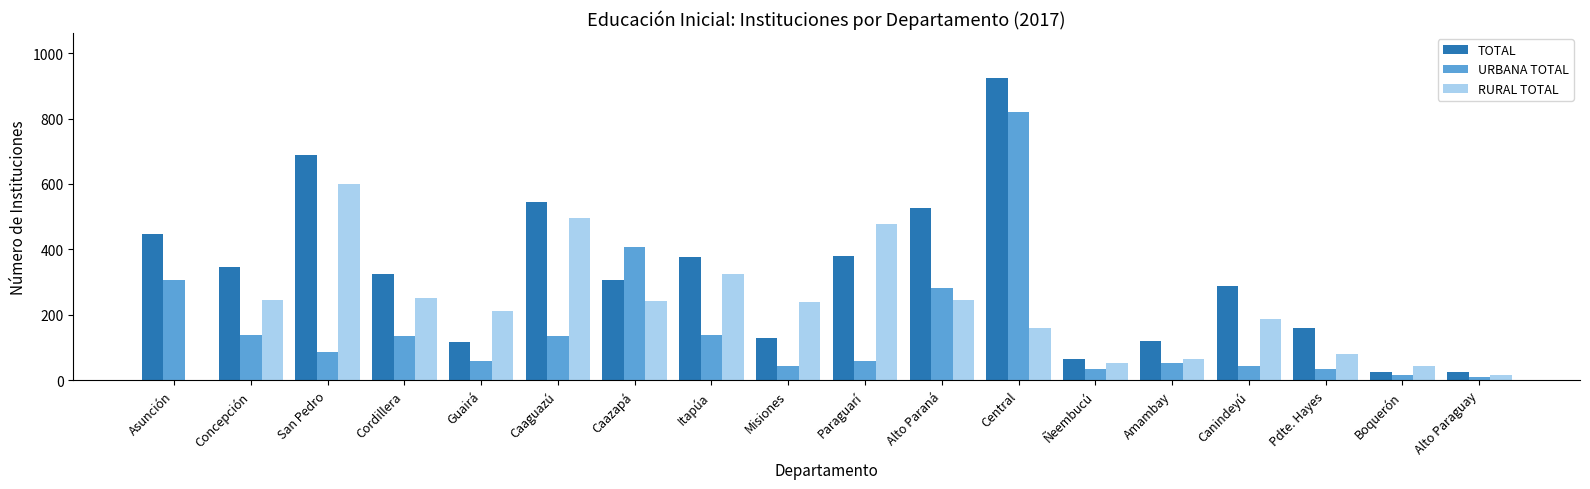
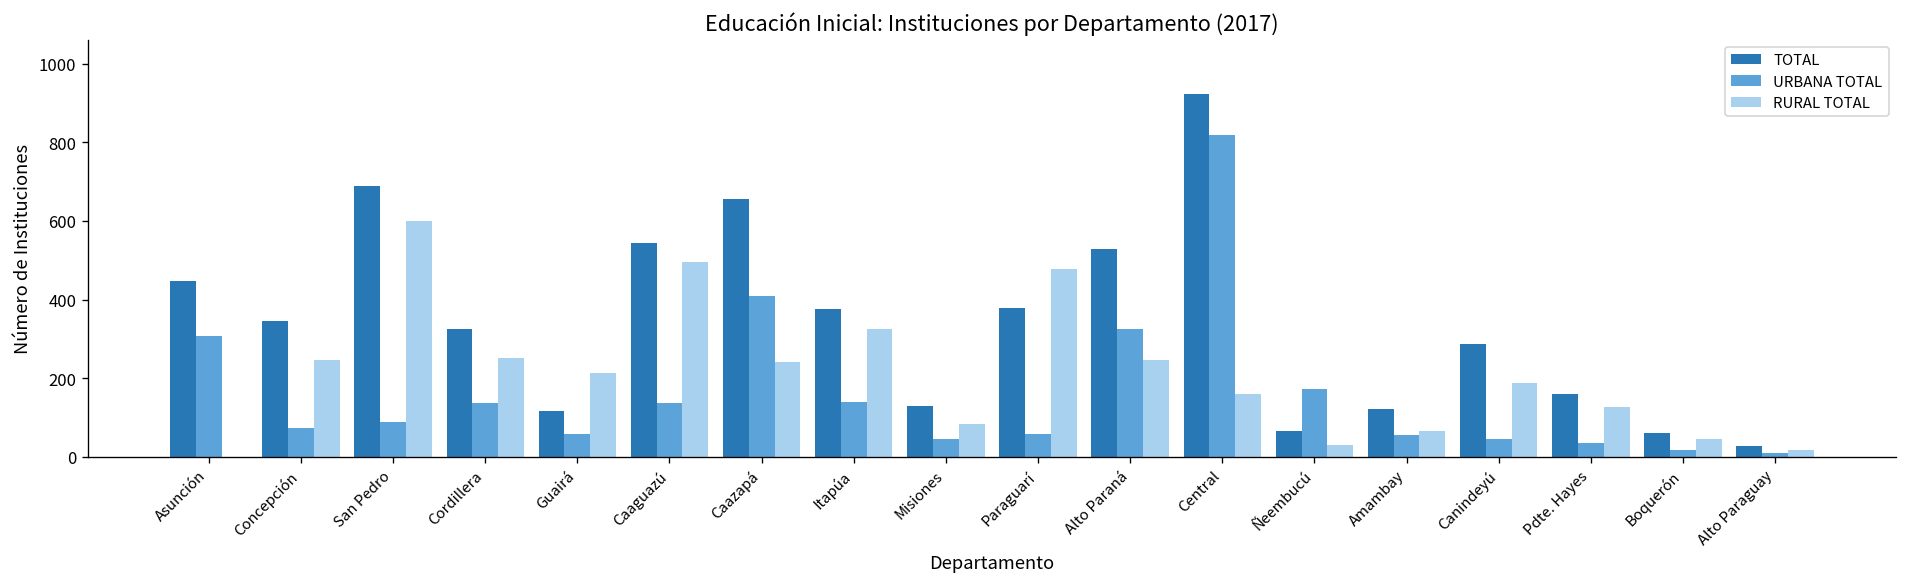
  {
    "TOTAL": {
      "Asunción": 450,
      "Concepción": 350,
      "San Pedro": 690,
      "Cordillera": 330,
      "Guairá": 120,
      "Caaguazú": 550,
-     "Caazapá": 310,
+     "Caazapá": 660,
      "Itapúa": 380,
      "Misiones": 130,
      "Paraguarí": 380,
      "Alto Paraná": 530,
      "Central": 920,
      "Ñeembucú": 60,
      "Amambay": 120,
      "Canindeyú": 290,
      "Pdte. Hayes": 160,
-     "Boquerón": 30,
+     "Boquerón": 60,
      "Alto Paraguay": 30
    },
    "URBANA TOTAL": {
      "Asunción": 310,
-     "Concepción": 140,
+     "Concepción": 70,
      "San Pedro": 90,
      "Cordillera": 140,
      "Guairá": 60,
      "Caaguazú": 140,
      "Caazapá": 410,
      "Itapúa": 140,
      "Misiones": 50,
      "Paraguarí": 60,
-     "Alto Paraná": 280,
+     "Alto Paraná": 330,
      "Central": 820,
-     "Ñeembucú": 40,
+     "Ñeembucú": 170,
      "Amambay": 50,
      "Canindeyú": 40,
      "Pdte. Hayes": 30,
      "Boquerón": 20,
      "Alto Paraguay": 10
    },
    "RURAL TOTAL": {
      "Asunción": 0,
      "Concepción": 250,
      "San Pedro": 600,
      "Cordillera": 250,
      "Guairá": 210,
      "Caaguazú": 500,
      "Caazapá": 240,
      "Itapúa": 330,
-     "Misiones": 240,
+     "Misiones": 80,
      "Paraguarí": 480,
      "Alto Paraná": 250,
      "Central": 160,
-     "Ñeembucú": 50,
+     "Ñeembucú": 30,
      "Amambay": 70,
      "Canindeyú": 190,
-     "Pdte. Hayes": 80,
+     "Pdte. Hayes": 130,
      "Boquerón": 40,
      "Alto Paraguay": 20
    }
  }
